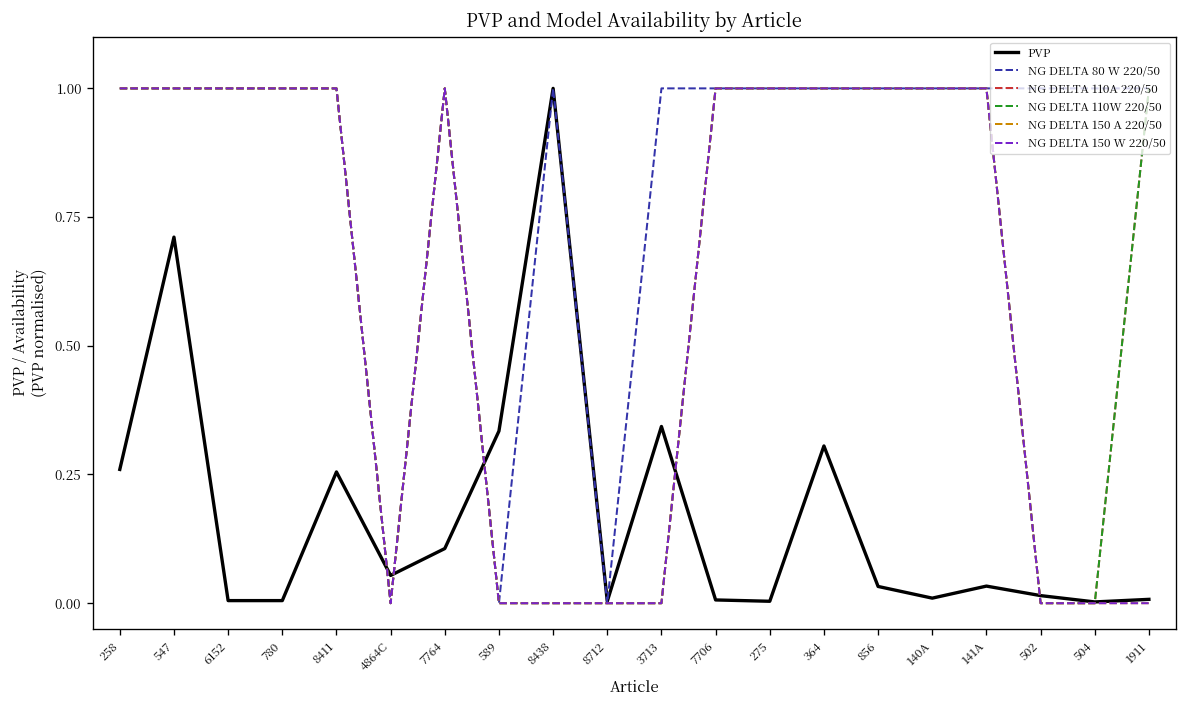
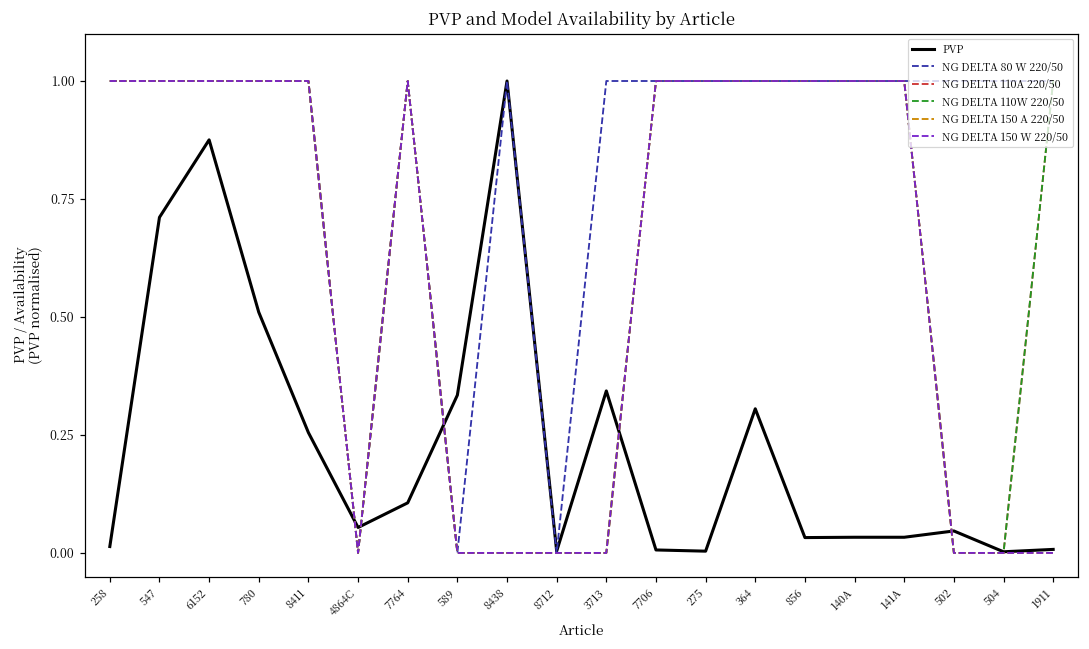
  {
    "PVP": {
-     "258": 0.26,
+     "258": 0.01,
      "547": 0.71,
-     "6152": 0.01,
-     "780": 0.01,
+     "6152": 0.88,
+     "780": 0.51,
      "8411": 0.25,
      "4864C": 0.05,
      "7764": 0.11,
      "589": 0.33,
      "3713": 0.34,
      "7706": 0.01,
      "275": 0.00,
      "364": 0.31,
      "856": 0.03,
-     "140A": 0.01,
+     "140A": 0.03,
      "141A": 0.03,
-     "502": 0.01,
+     "502": 0.05,
      "1911": 0.01
    },
    "NG DELTA 80 W 220/50": {
      "3713": 1.00
    },
    "NG DELTA 150 W 220/50": {
      "1911": 0.00
    }
  }
